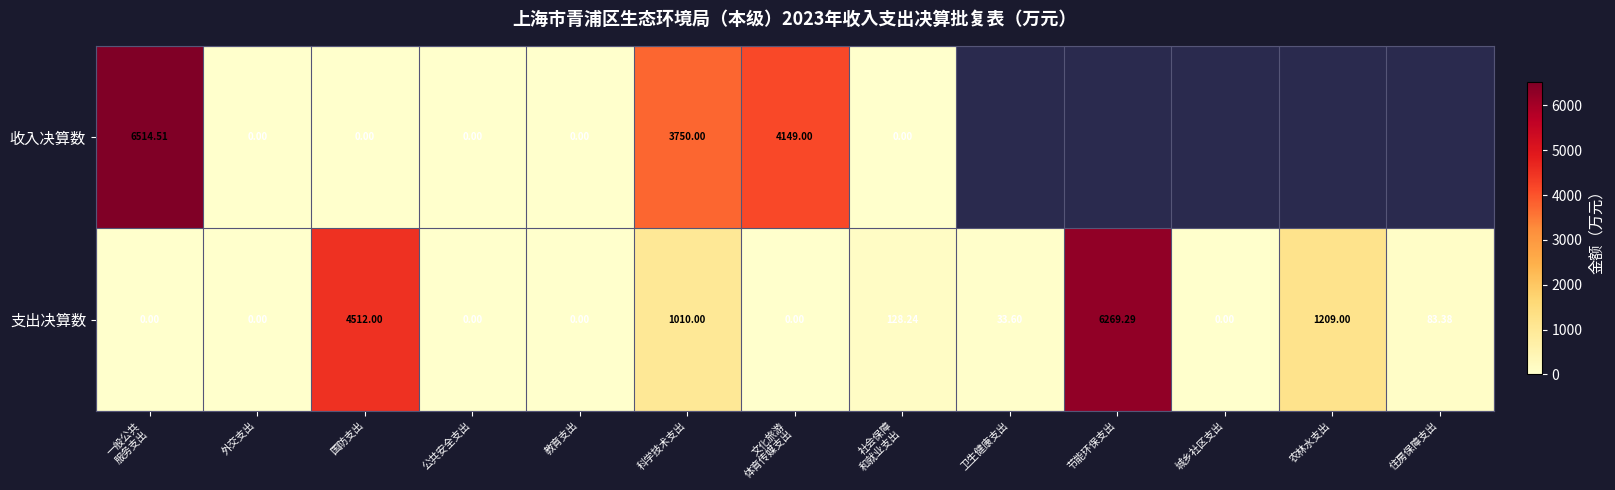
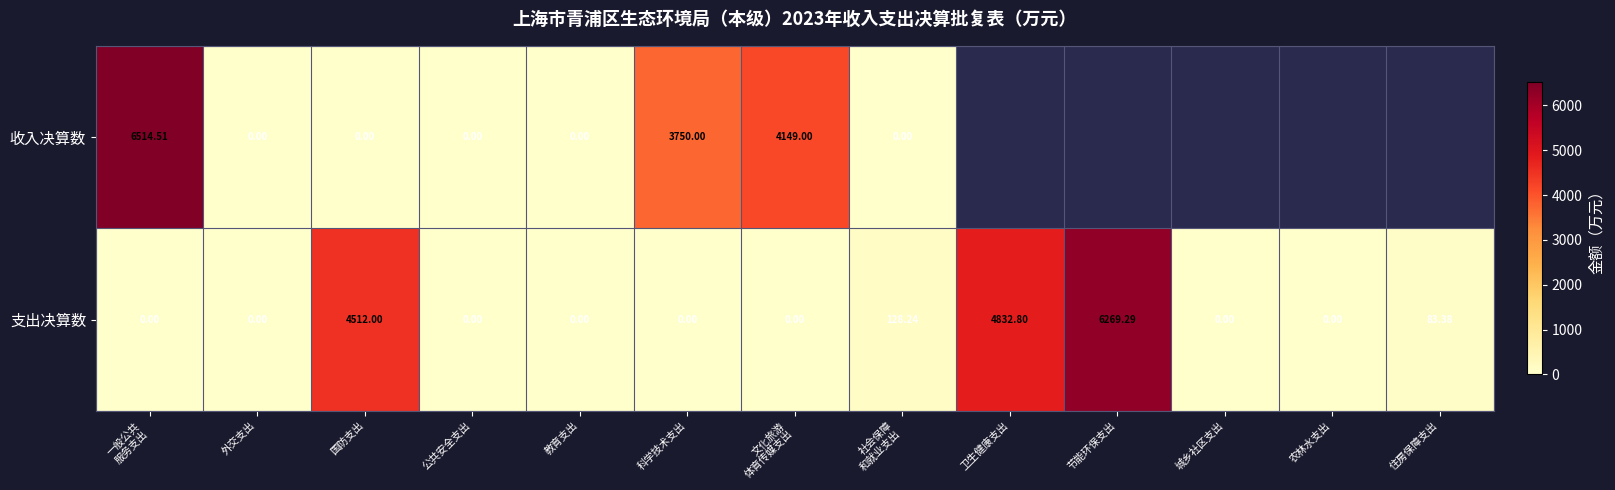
  {
    "收入决算数": {
      "一般公共 服务支出": 6514.51,
      "外交支出": 0.00,
      "国防支出": 0.00,
      "公共安全支出": 0.00,
      "教育支出": 0.00,
      "科学技术支出": 3750.00,
      "文化旅游 体育传媒支出": 4149.00,
      "社会保障 和就业支出": 0.00
    },
    "支出决算数": {
      "一般公共 服务支出": 0.00,
      "外交支出": 0.00,
      "国防支出": 4512.00,
      "公共安全支出": 0.00,
      "教育支出": 0.00,
-     "科学技术支出": 1010.00,
+     "科学技术支出": 0.00,
      "文化旅游 体育传媒支出": 0.00,
      "社会保障 和就业支出": 128.24,
-     "卫生健康支出": 33.60,
+     "卫生健康支出": 4832.80,
      "节能环保支出": 6269.29,
      "城乡社区支出": 0.00,
-     "农林水支出": 1209.00,
+     "农林水支出": 0.00,
      "住房保障支出": 83.38
    }
  }
